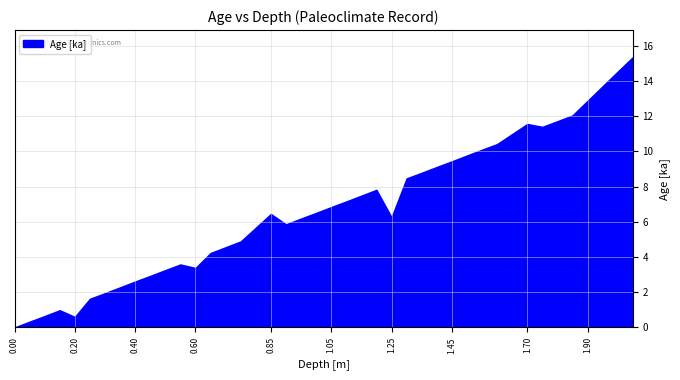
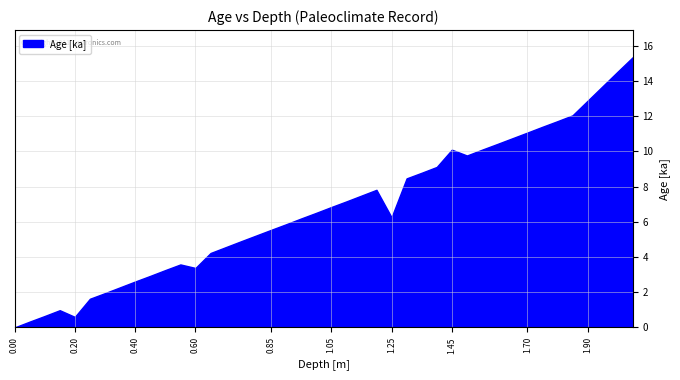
  {
    "0.00": 0.0,
    "0.20": 0.6,
    "0.40": 2.6,
    "0.60": 3.4,
-   "0.85": 6.5,
+   "0.85": 5.5,
    "1.05": 6.8,
    "1.25": 6.3,
-   "1.45": 9.4,
-   "1.70": 11.6,
+   "1.45": 10.1,
+   "1.70": 11.1,
    "1.90": 12.9
  }
